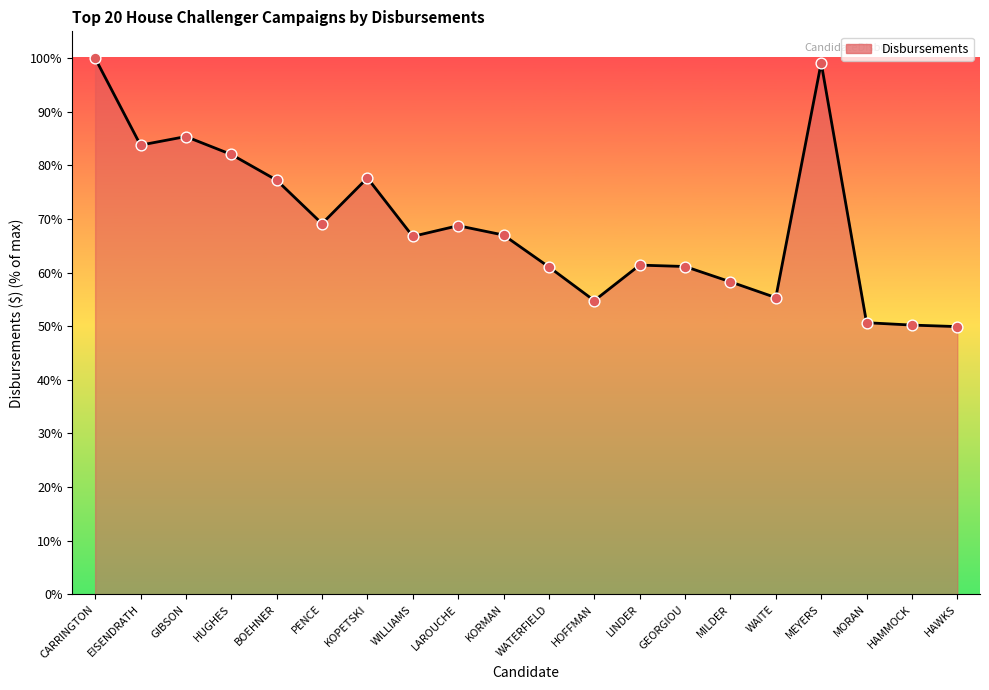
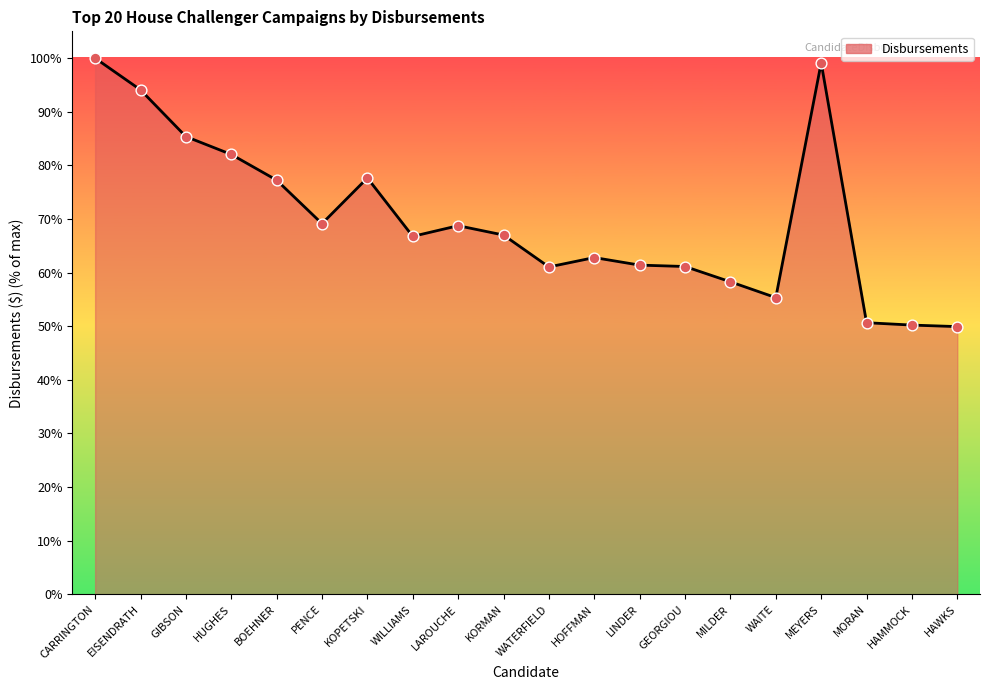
  {
    "CARRINGTON": "100%",
-   "EISENDRATH": "84%",
+   "EISENDRATH": "94%",
    "GIBSON": "85%",
    "HUGHES": "82%",
    "BOEHNER": "77%",
    "PENCE": "69%",
    "KOPETSKI": "78%",
    "WILLIAMS": "67%",
    "LAROUCHE": "69%",
    "KORMAN": "67%",
    "WATERFIELD": "61%",
-   "HOFFMAN": "55%",
+   "HOFFMAN": "63%",
    "LINDER": "61%",
    "GEORGIOU": "61%",
    "MILDER": "58%",
    "WAITE": "55%",
    "MEYERS": "99%",
    "MORAN": "51%",
    "HAMMOCK": "50%",
    "HAWKS": "50%"
  }
